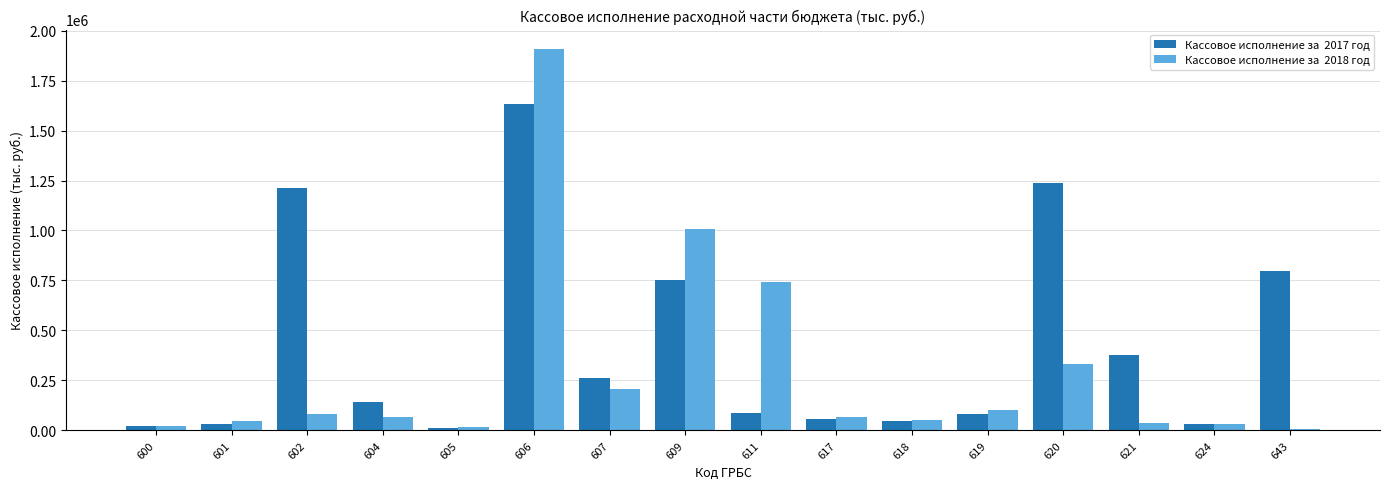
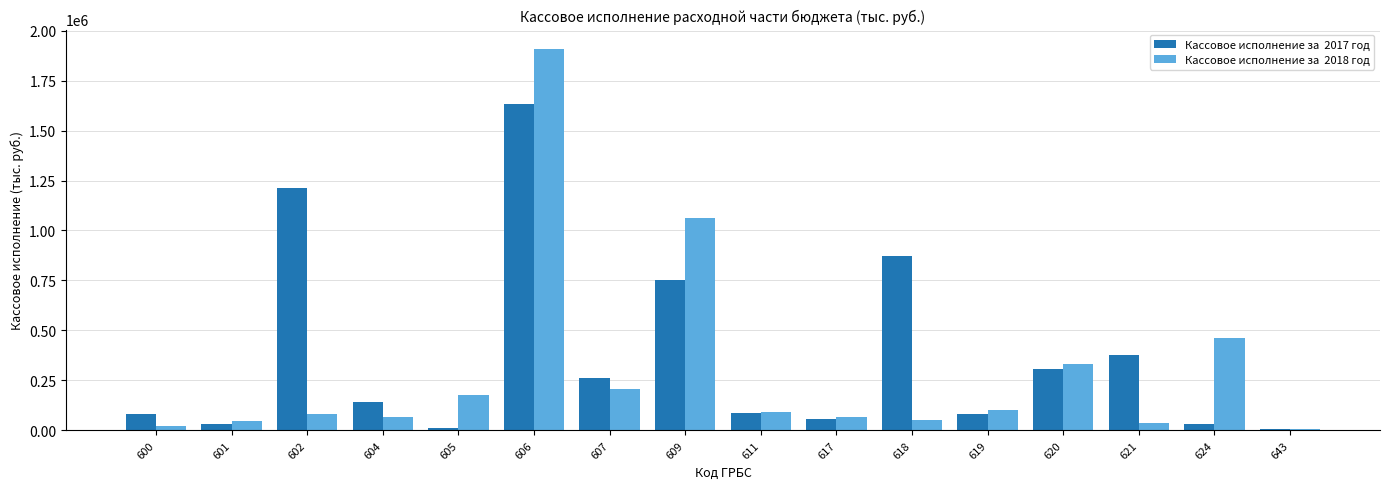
  {
    "Кассовое исполнение за 2017 год": {
-     "600": 20000,
+     "600": 80000,
      "601": 30000,
      "602": 1210000,
      "604": 140000,
      "605": 10000,
      "606": 1640000,
      "607": 260000,
      "609": 750000,
      "611": 90000,
      "617": 60000,
-     "618": 50000,
+     "618": 870000,
      "619": 80000,
-     "620": 1240000,
+     "620": 310000,
      "621": 380000,
      "624": 30000,
-     "643": 800000
+     "643": 10000
    },
    "Кассовое исполнение за 2018 год": {
      "600": 20000,
      "601": 50000,
      "602": 80000,
      "604": 70000,
-     "605": 20000,
+     "605": 180000,
      "606": 1910000,
      "607": 210000,
-     "609": 1010000,
-     "611": 740000,
+     "609": 1060000,
+     "611": 90000,
      "617": 70000,
      "618": 50000,
      "619": 100000,
      "620": 330000,
      "621": 40000,
-     "624": 30000
+     "624": 460000
    }
  }
